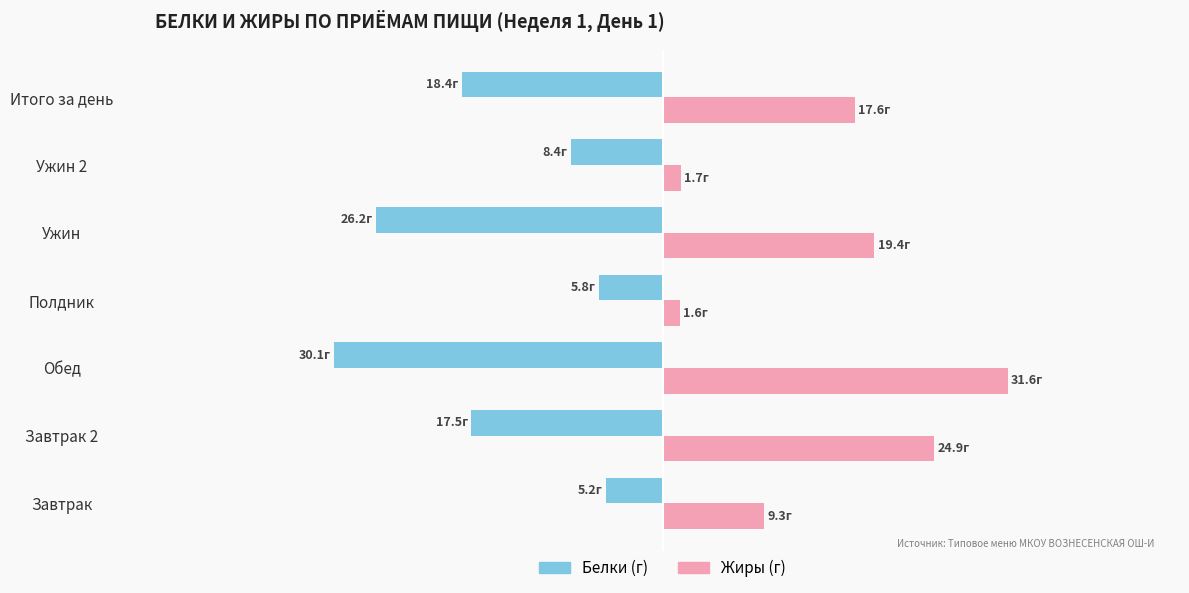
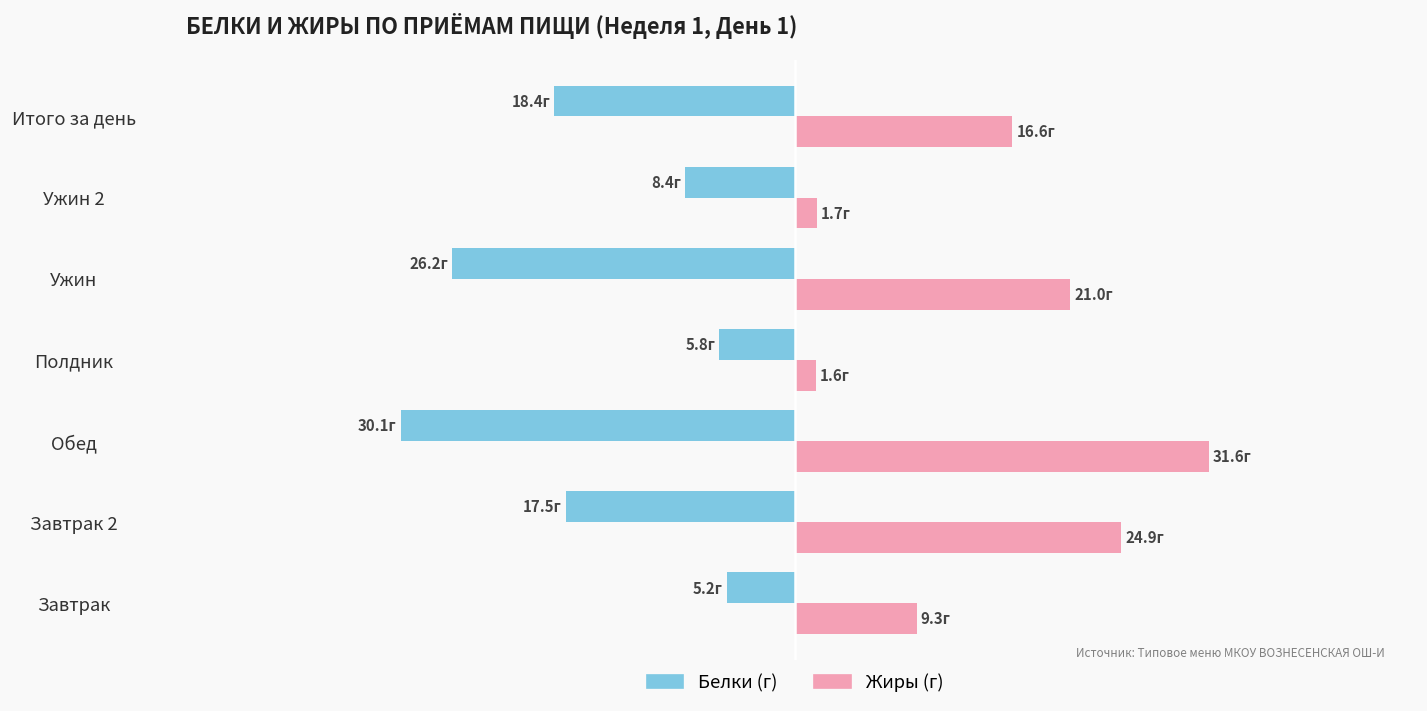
  {
    "Жиры (г)": {
-     "Итого за день": "17.6г",
+     "Итого за день": "16.6г",
      "Ужин 2": "1.7г",
-     "Ужин": "19.4г",
+     "Ужин": "21.0г",
      "Полдник": "1.6г",
      "Обед": "31.6г",
      "Завтрак 2": "24.9г",
      "Завтрак": "9.3г"
    }
  }
